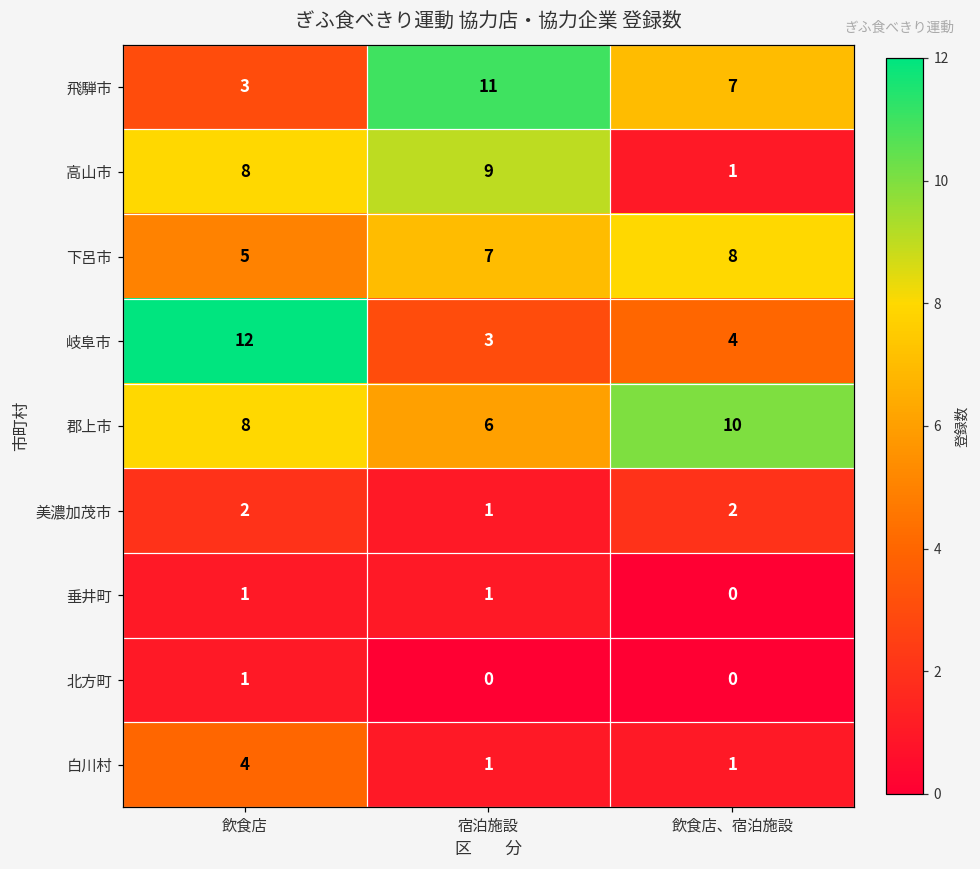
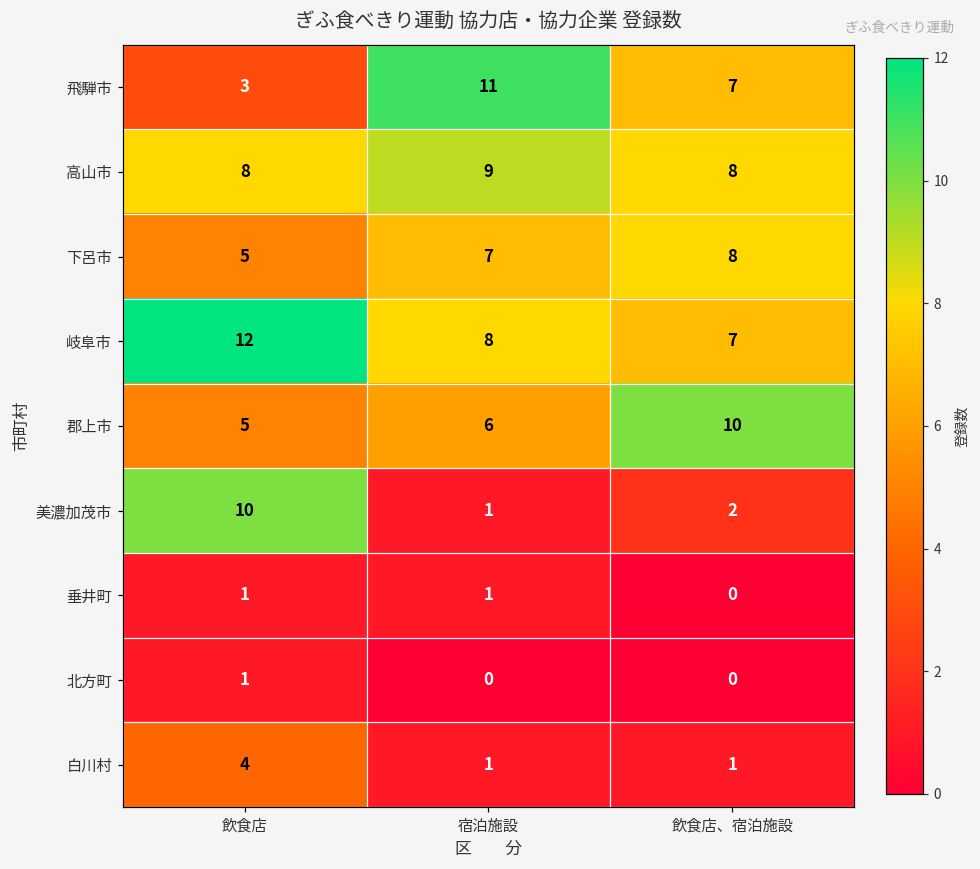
  {
    "飛騨市": {
      "飲食店": 3,
      "宿泊施設": 11,
      "飲食店、宿泊施設": 7
    },
    "高山市": {
      "飲食店": 8,
      "宿泊施設": 9,
-     "飲食店、宿泊施設": 1
+     "飲食店、宿泊施設": 8
    },
    "下呂市": {
      "飲食店": 5,
      "宿泊施設": 7,
      "飲食店、宿泊施設": 8
    },
    "岐阜市": {
      "飲食店": 12,
-     "宿泊施設": 3,
-     "飲食店、宿泊施設": 4
+     "宿泊施設": 8,
+     "飲食店、宿泊施設": 7
    },
    "郡上市": {
-     "飲食店": 8,
+     "飲食店": 5,
      "宿泊施設": 6,
      "飲食店、宿泊施設": 10
    },
    "美濃加茂市": {
-     "飲食店": 2,
+     "飲食店": 10,
      "宿泊施設": 1,
      "飲食店、宿泊施設": 2
    },
    "垂井町": {
      "飲食店": 1,
      "宿泊施設": 1,
      "飲食店、宿泊施設": 0
    },
    "北方町": {
      "飲食店": 1,
      "宿泊施設": 0,
      "飲食店、宿泊施設": 0
    },
    "白川村": {
      "飲食店": 4,
      "宿泊施設": 1,
      "飲食店、宿泊施設": 1
    }
  }
